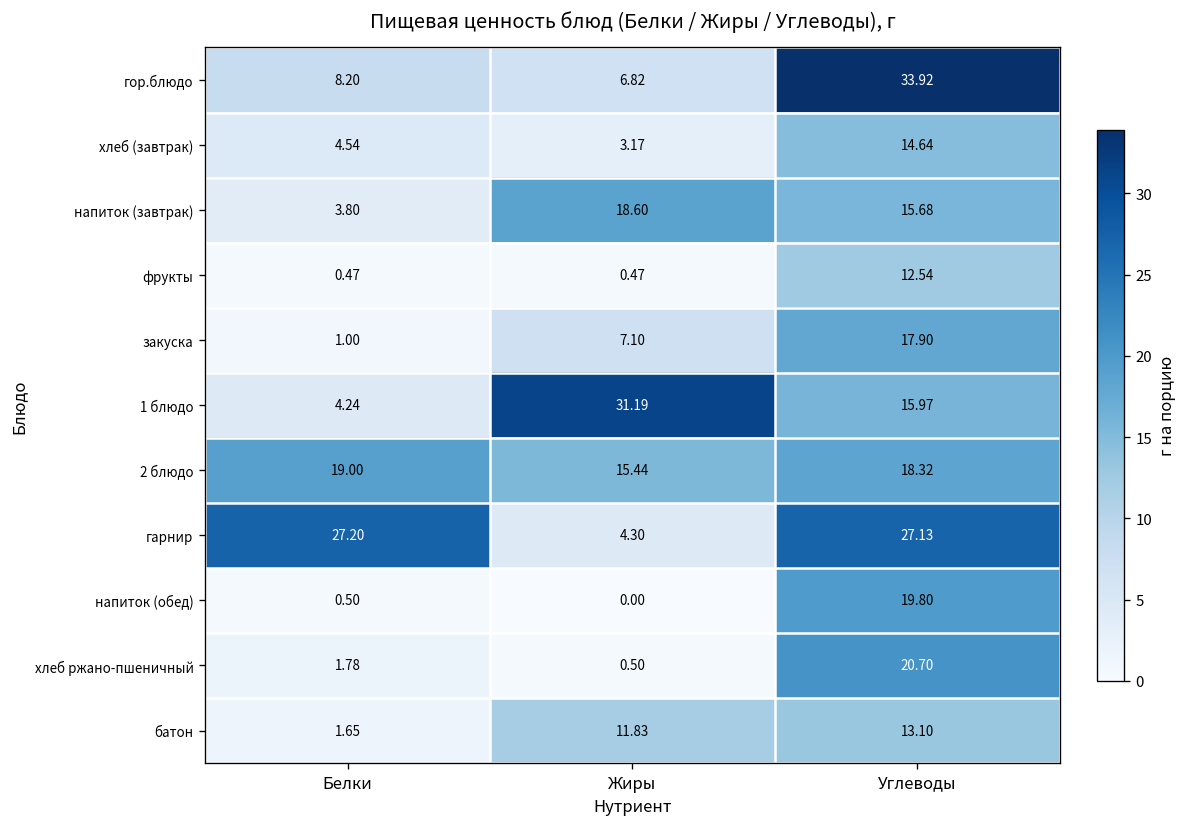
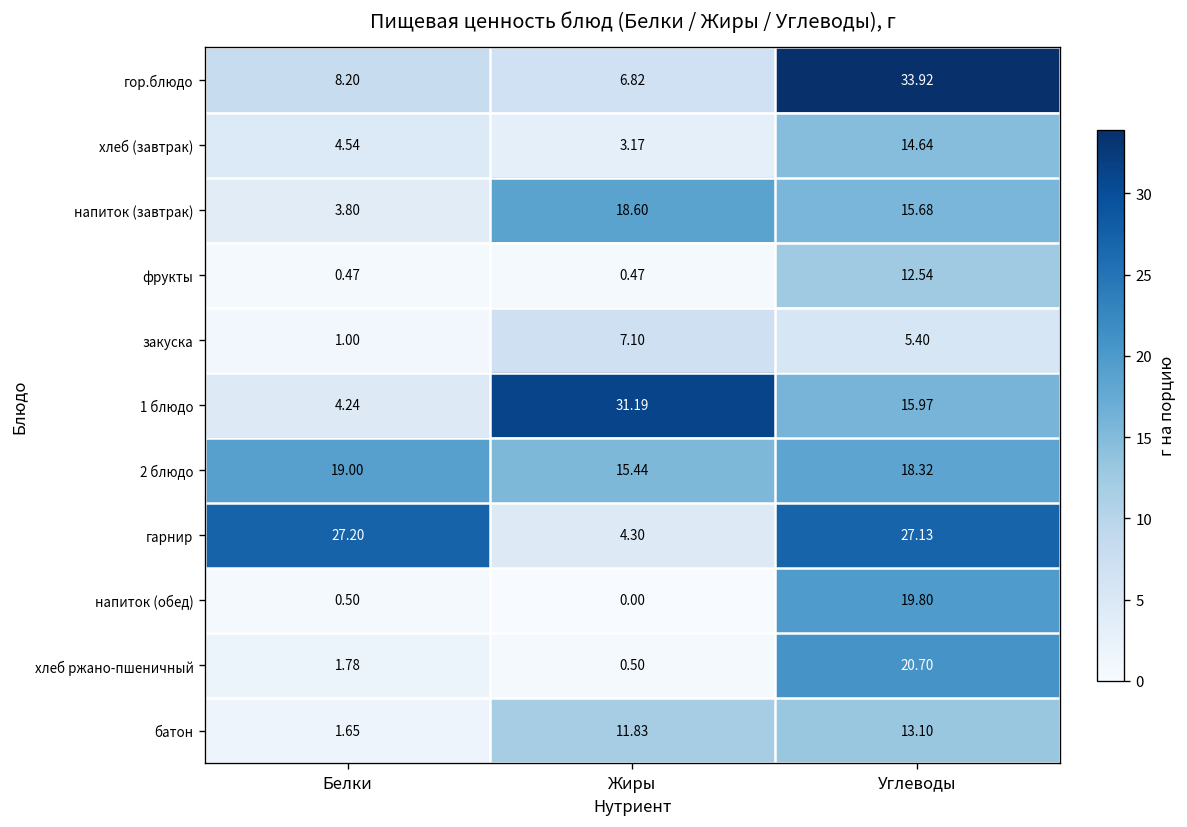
  {
    "гор.блюдо": {
      "Белки": 8.20,
      "Жиры": 6.82,
      "Углеводы": 33.92
    },
    "хлеб (завтрак)": {
      "Белки": 4.54,
      "Жиры": 3.17,
      "Углеводы": 14.64
    },
    "напиток (завтрак)": {
      "Белки": 3.80,
      "Жиры": 18.60,
      "Углеводы": 15.68
    },
    "фрукты": {
      "Белки": 0.47,
      "Жиры": 0.47,
      "Углеводы": 12.54
    },
    "закуска": {
      "Белки": 1.00,
      "Жиры": 7.10,
-     "Углеводы": 17.90
+     "Углеводы": 5.40
    },
    "1 блюдо": {
      "Белки": 4.24,
      "Жиры": 31.19,
      "Углеводы": 15.97
    },
    "2 блюдо": {
      "Белки": 19.00,
      "Жиры": 15.44,
      "Углеводы": 18.32
    },
    "гарнир": {
      "Белки": 27.20,
      "Жиры": 4.30,
      "Углеводы": 27.13
    },
    "напиток (обед)": {
      "Белки": 0.50,
      "Жиры": 0.00,
      "Углеводы": 19.80
    },
    "хлеб ржано-пшеничный": {
      "Белки": 1.78,
      "Жиры": 0.50,
      "Углеводы": 20.70
    },
    "батон": {
      "Белки": 1.65,
      "Жиры": 11.83,
      "Углеводы": 13.10
    }
  }
